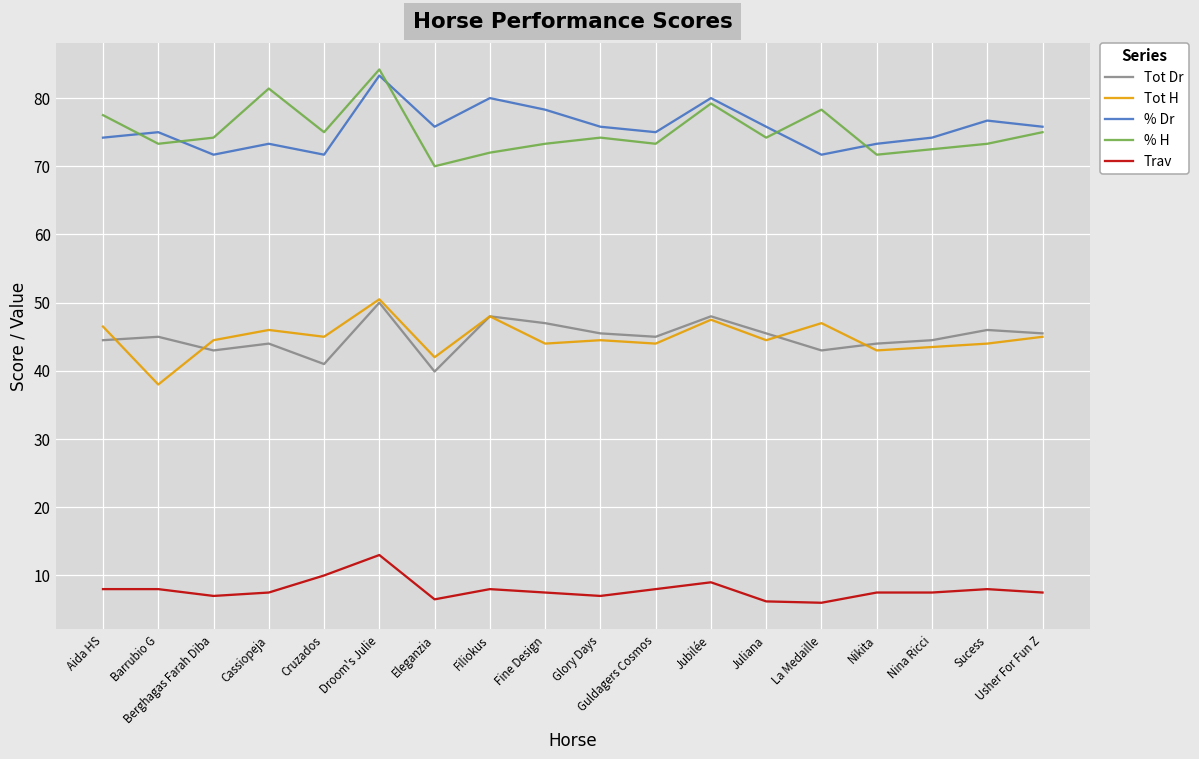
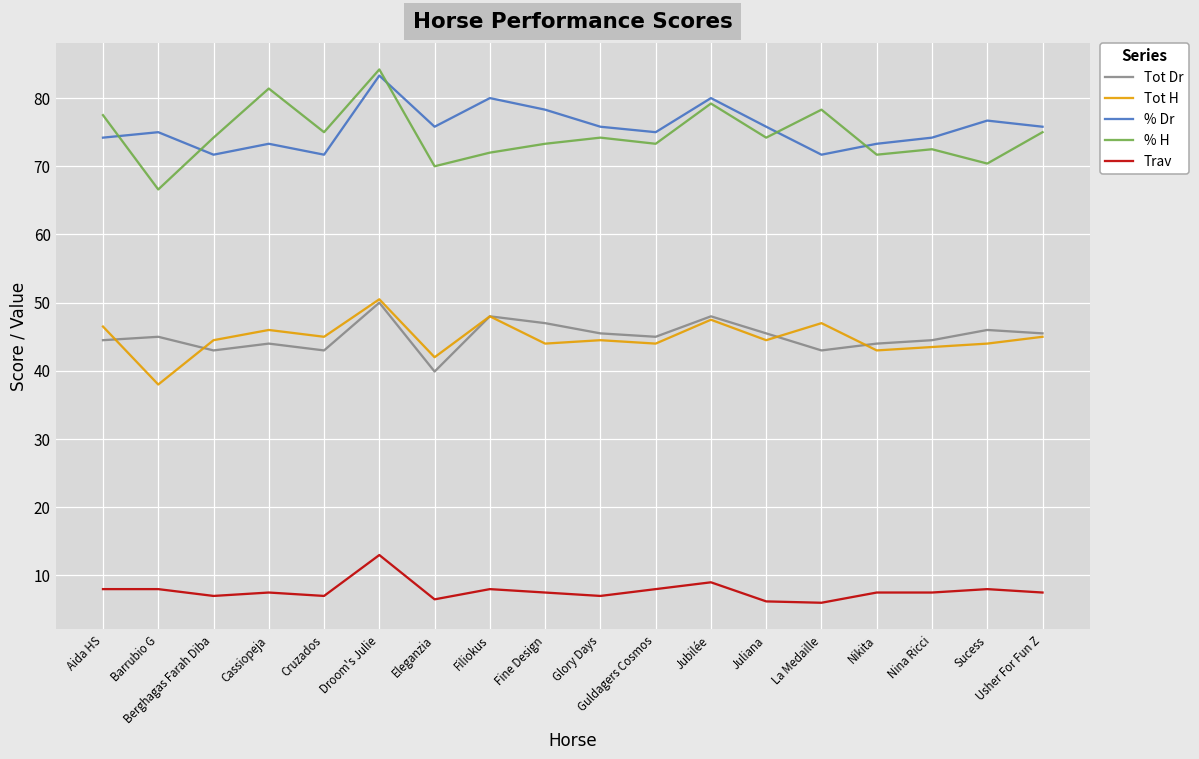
  {
    "Tot Dr": {
      "Aida HS": 45,
      "Barrubio G": 45,
      "Berghagas Farah Diba": 43,
      "Cassiopeja": 44,
-     "Cruzados": 41,
+     "Cruzados": 43,
      "Droom's Julie": 50,
      "Eleganzia": 40,
      "Fine Design": 47,
      "Glory Days": 46,
      "Guldagers Cosmos": 45,
      "Jubilée": 48,
      "Juliana": 46,
      "La Medaille": 43,
      "Nikita": 44,
      "Nina Ricci": 45,
      "Sucess": 46,
      "Usher For Fun Z": 46
    },
    "Tot H": {
      "Aida HS": 47,
      "Barrubio G": 38,
      "Berghagas Farah Diba": 45,
      "Cassiopeja": 46,
      "Cruzados": 45,
      "Droom's Julie": 51,
      "Eleganzia": 42,
      "Fine Design": 44,
      "Glory Days": 45,
      "Guldagers Cosmos": 44,
      "Jubilée": 48,
      "Juliana": 45,
      "La Medaille": 47,
      "Nikita": 43,
      "Nina Ricci": 44,
      "Sucess": 44,
      "Usher For Fun Z": 45
    },
    "% Dr": {
      "Aida HS": 74,
      "Barrubio G": 75,
      "Berghagas Farah Diba": 72,
      "Cassiopeja": 73,
      "Cruzados": 72,
      "Droom's Julie": 83,
      "Eleganzia": 76,
      "Filiokus": 80,
      "Fine Design": 78,
      "Glory Days": 76,
      "Guldagers Cosmos": 75,
      "Jubilée": 80,
      "Juliana": 76,
      "La Medaille": 72,
      "Nikita": 73,
      "Nina Ricci": 74,
      "Sucess": 77,
      "Usher For Fun Z": 76
    },
    "% H": {
      "Aida HS": 78,
-     "Barrubio G": 73,
+     "Barrubio G": 67,
      "Berghagas Farah Diba": 74,
      "Cassiopeja": 81,
      "Cruzados": 75,
      "Droom's Julie": 84,
      "Eleganzia": 70,
      "Filiokus": 72,
      "Fine Design": 73,
      "Glory Days": 74,
      "Guldagers Cosmos": 73,
      "Jubilée": 79,
      "Juliana": 74,
      "La Medaille": 78,
      "Nikita": 72,
      "Nina Ricci": 73,
-     "Sucess": 73,
+     "Sucess": 70,
      "Usher For Fun Z": 75
    },
    "Trav": {
      "Aida HS": 8,
      "Barrubio G": 8,
      "Berghagas Farah Diba": 7,
      "Cassiopeja": 8,
-     "Cruzados": 10,
+     "Cruzados": 7,
      "Droom's Julie": 13,
      "Eleganzia": 7,
      "Filiokus": 8,
      "Fine Design": 8,
      "Glory Days": 7,
      "Guldagers Cosmos": 8,
      "Jubilée": 9,
      "Juliana": 6,
      "La Medaille": 6,
      "Nikita": 8,
      "Nina Ricci": 8,
      "Sucess": 8,
      "Usher For Fun Z": 8
    }
  }
